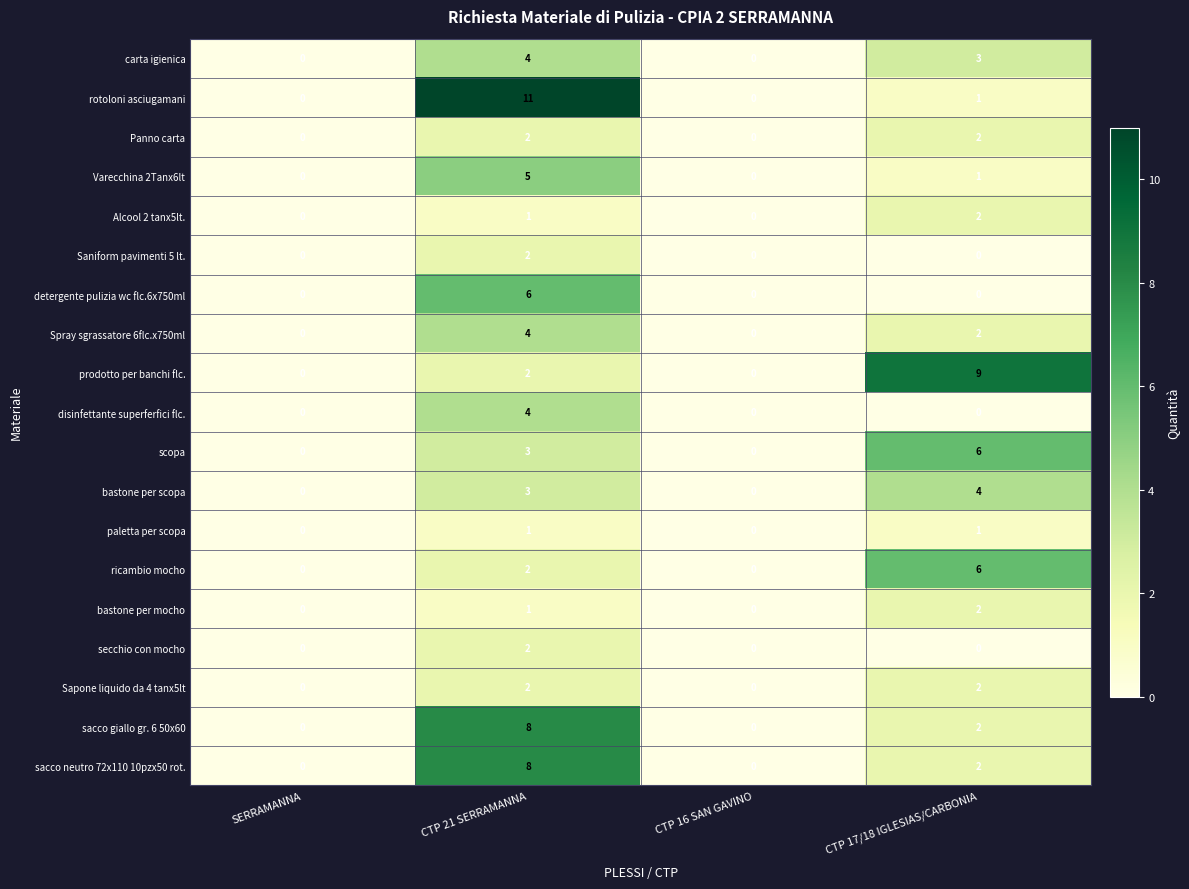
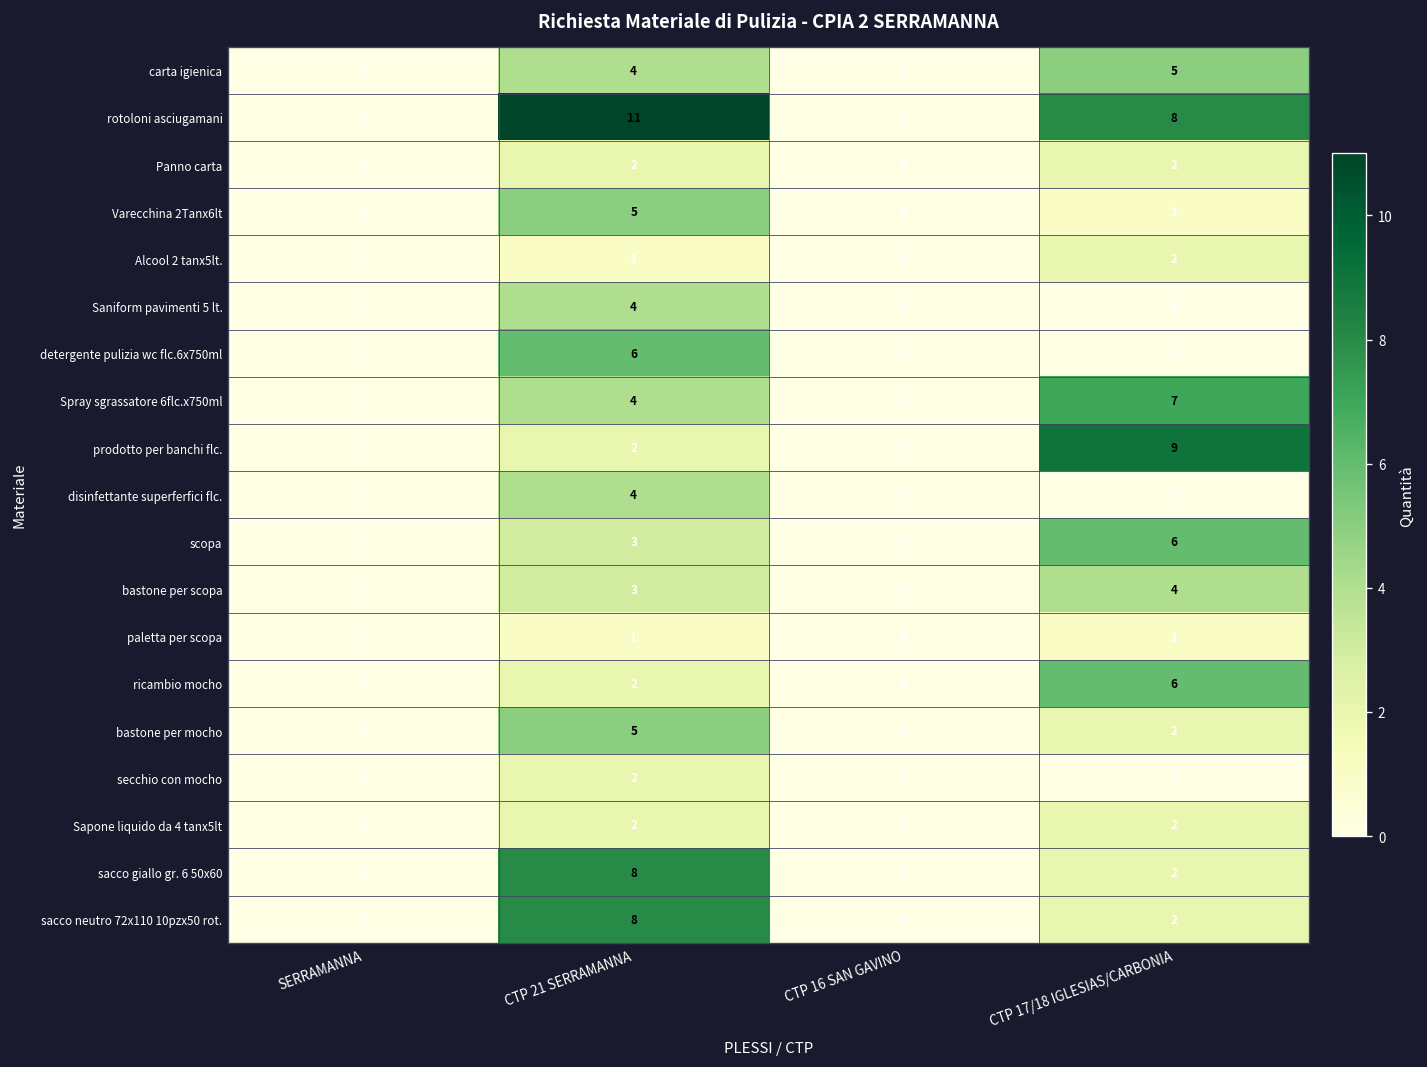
  {
    "carta igienica": {
      "CTP 21 SERRAMANNA": 4,
-     "CTP 17/18 IGLESIAS/CARBONIA": 3
+     "CTP 17/18 IGLESIAS/CARBONIA": 5
    },
    "rotoloni asciugamani": {
      "CTP 21 SERRAMANNA": 11,
-     "CTP 17/18 IGLESIAS/CARBONIA": 1
+     "CTP 17/18 IGLESIAS/CARBONIA": 8
    },
    "Panno carta": {
      "CTP 21 SERRAMANNA": 2,
      "CTP 17/18 IGLESIAS/CARBONIA": 2
    },
    "Varecchina 2Tanx6lt": {
      "CTP 21 SERRAMANNA": 5,
      "CTP 17/18 IGLESIAS/CARBONIA": 1
    },
    "Alcool 2 tanx5lt.": {
      "CTP 21 SERRAMANNA": 1,
      "CTP 17/18 IGLESIAS/CARBONIA": 2
    },
    "Saniform pavimenti 5 lt.": {
-     "CTP 21 SERRAMANNA": 2
+     "CTP 21 SERRAMANNA": 4
    },
    "detergente pulizia wc flc.6x750ml": {
      "CTP 21 SERRAMANNA": 6
    },
    "Spray sgrassatore 6flc.x750ml": {
      "CTP 21 SERRAMANNA": 4,
-     "CTP 17/18 IGLESIAS/CARBONIA": 2
+     "CTP 17/18 IGLESIAS/CARBONIA": 7
    },
    "prodotto per banchi flc.": {
      "CTP 21 SERRAMANNA": 2,
      "CTP 17/18 IGLESIAS/CARBONIA": 9
    },
    "disinfettante superferfici flc.": {
      "CTP 21 SERRAMANNA": 4
    },
    "scopa": {
      "CTP 21 SERRAMANNA": 3,
      "CTP 17/18 IGLESIAS/CARBONIA": 6
    },
    "bastone per scopa": {
      "CTP 21 SERRAMANNA": 3,
      "CTP 17/18 IGLESIAS/CARBONIA": 4
    },
    "paletta per scopa": {
      "CTP 21 SERRAMANNA": 1,
      "CTP 17/18 IGLESIAS/CARBONIA": 1
    },
    "ricambio mocho": {
      "CTP 21 SERRAMANNA": 2,
      "CTP 17/18 IGLESIAS/CARBONIA": 6
    },
    "bastone per mocho": {
-     "CTP 21 SERRAMANNA": 1,
+     "CTP 21 SERRAMANNA": 5,
      "CTP 17/18 IGLESIAS/CARBONIA": 2
    },
    "secchio con mocho": {
      "CTP 21 SERRAMANNA": 2
    },
    "Sapone liquido da 4 tanx5lt": {
      "CTP 21 SERRAMANNA": 2,
      "CTP 17/18 IGLESIAS/CARBONIA": 2
    },
    "sacco giallo gr. 6 50x60": {
      "CTP 21 SERRAMANNA": 8,
      "CTP 17/18 IGLESIAS/CARBONIA": 2
    },
    "sacco neutro 72x110 10pzx50 rot.": {
      "CTP 21 SERRAMANNA": 8,
      "CTP 17/18 IGLESIAS/CARBONIA": 2
    }
  }
